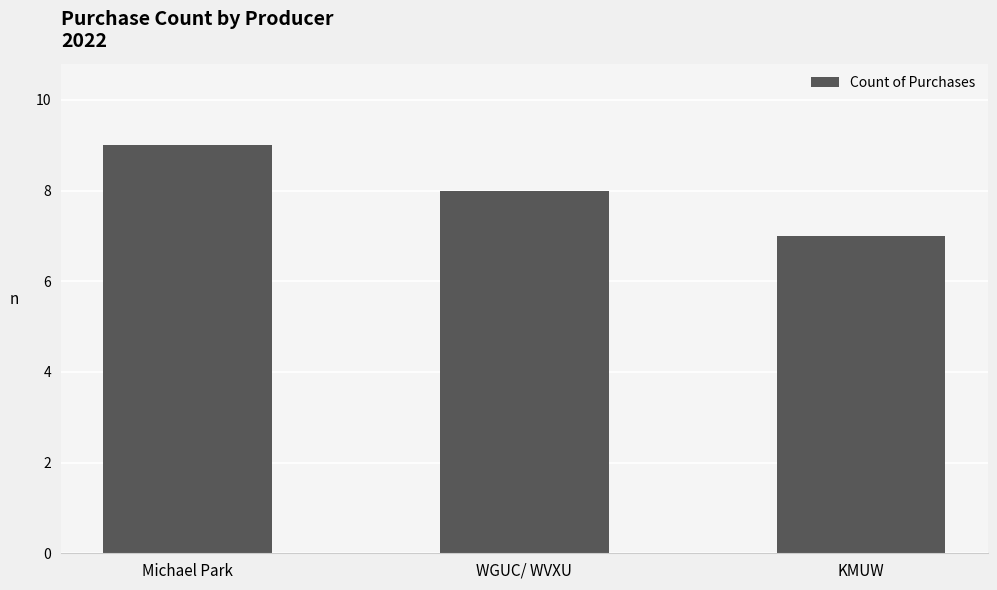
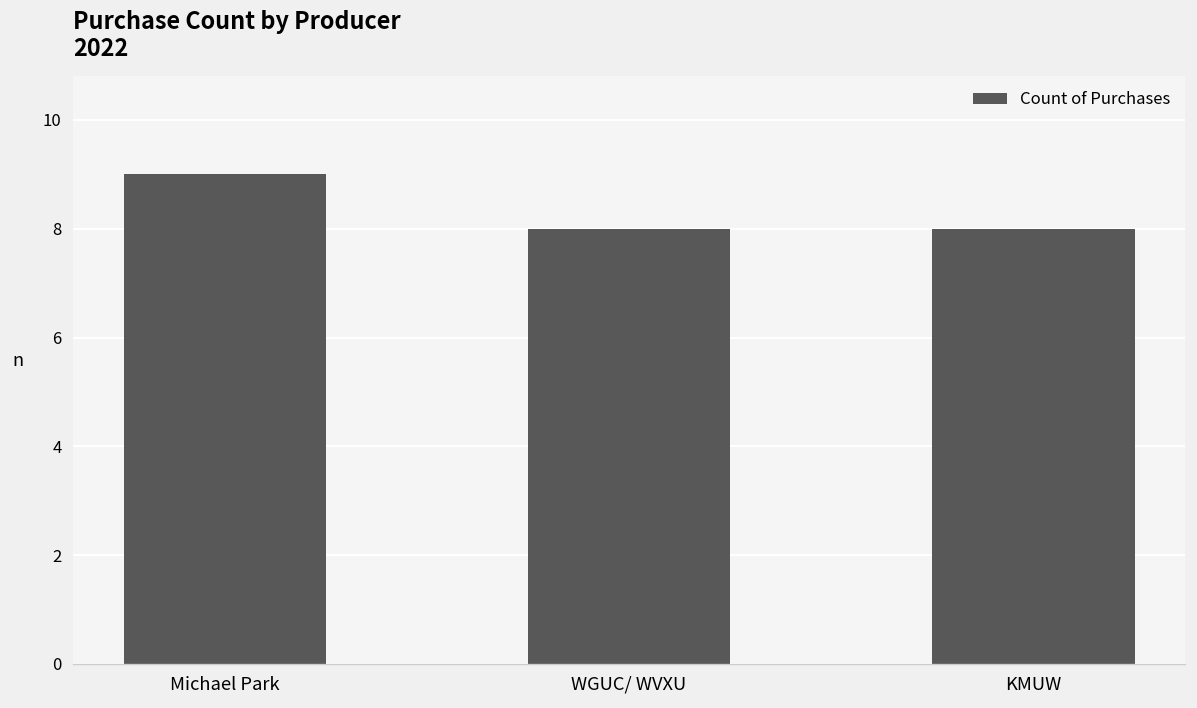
  {
    "Michael Park": 9,
    "WGUC/ WVXU": 8,
-   "KMUW": 7
+   "KMUW": 8
  }
